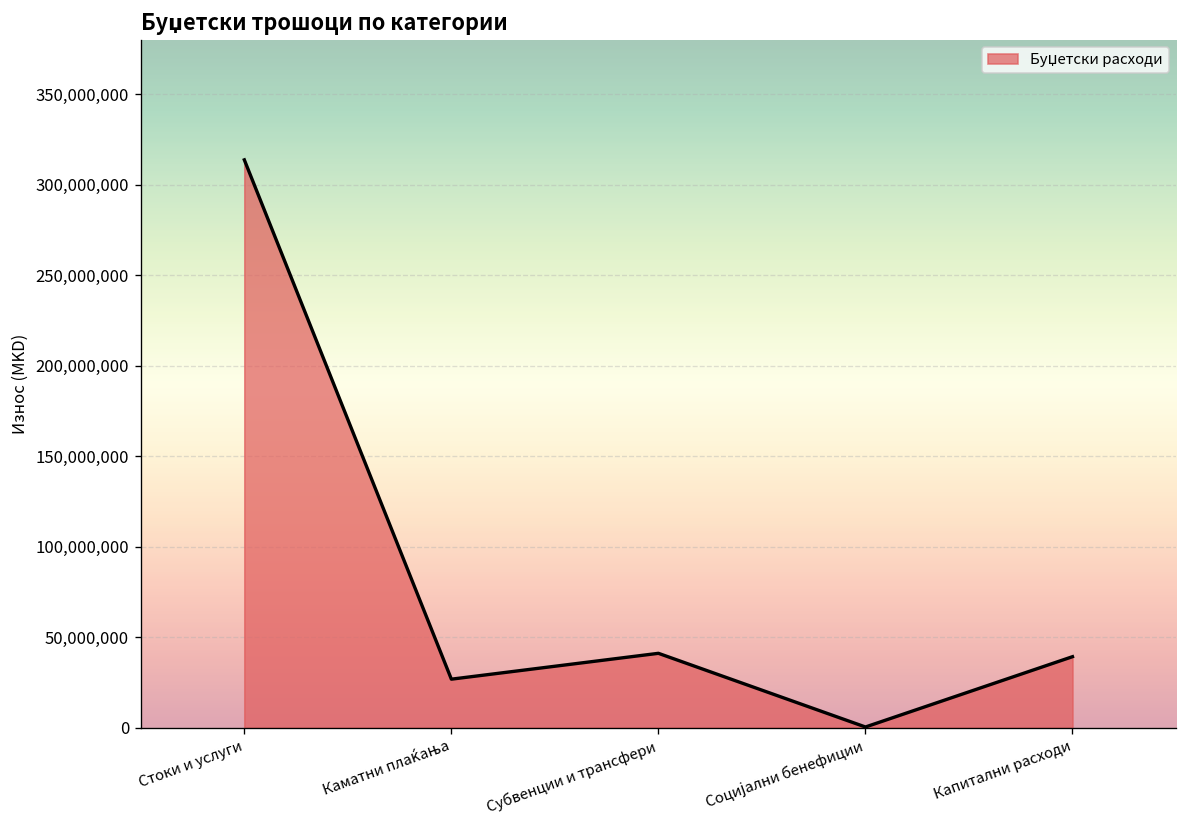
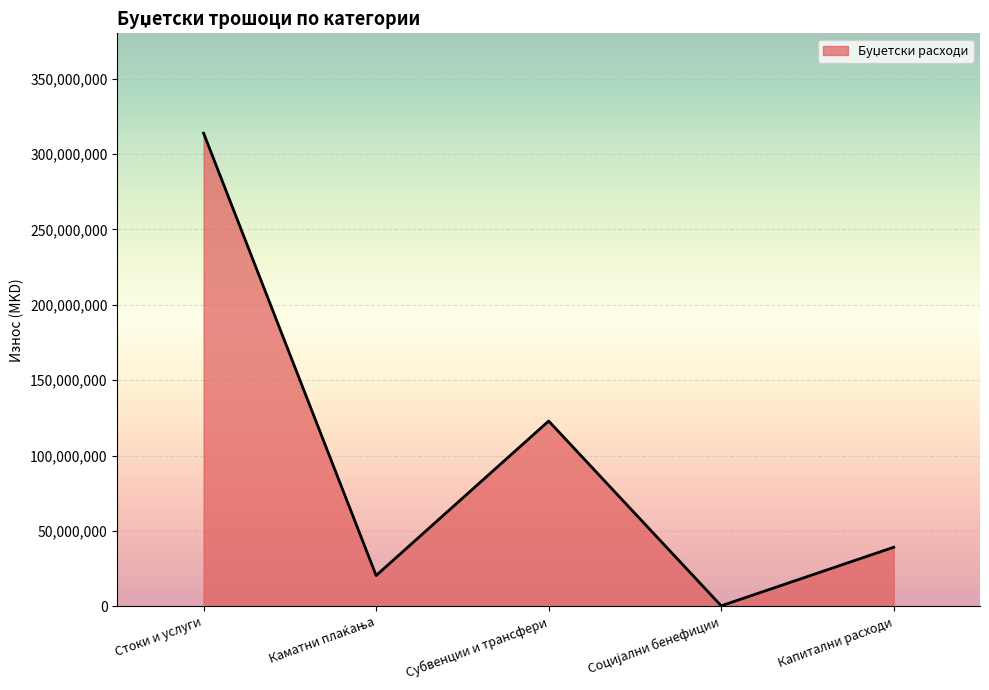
  {
    "Стоки и услуги": "314,000,000",
-   "Каматни плаќања": "27,000,000",
-   "Субвенции и трансфери": "41,000,000",
+   "Каматни плаќања": "20,000,000",
+   "Субвенции и трансфери": "123,000,000",
    "Социјални бенефиции": "0",
    "Капитални расходи": "39,000,000"
  }
